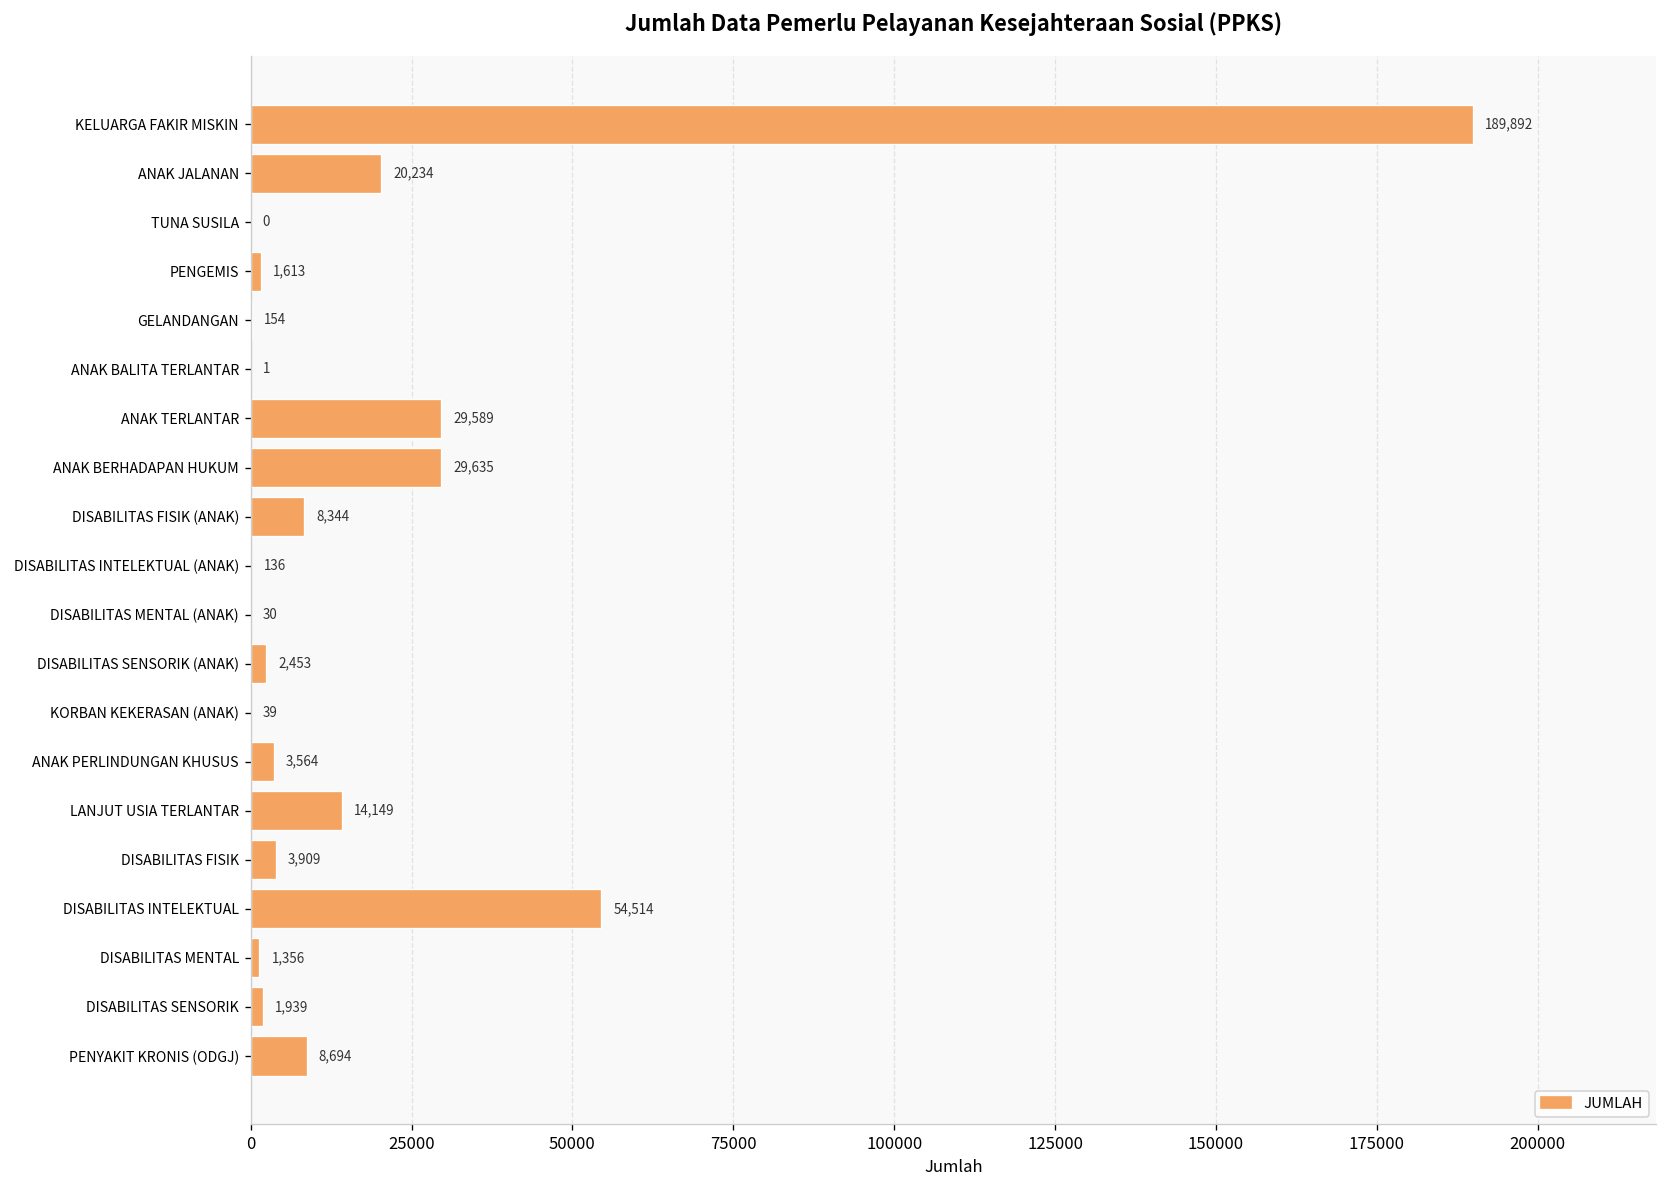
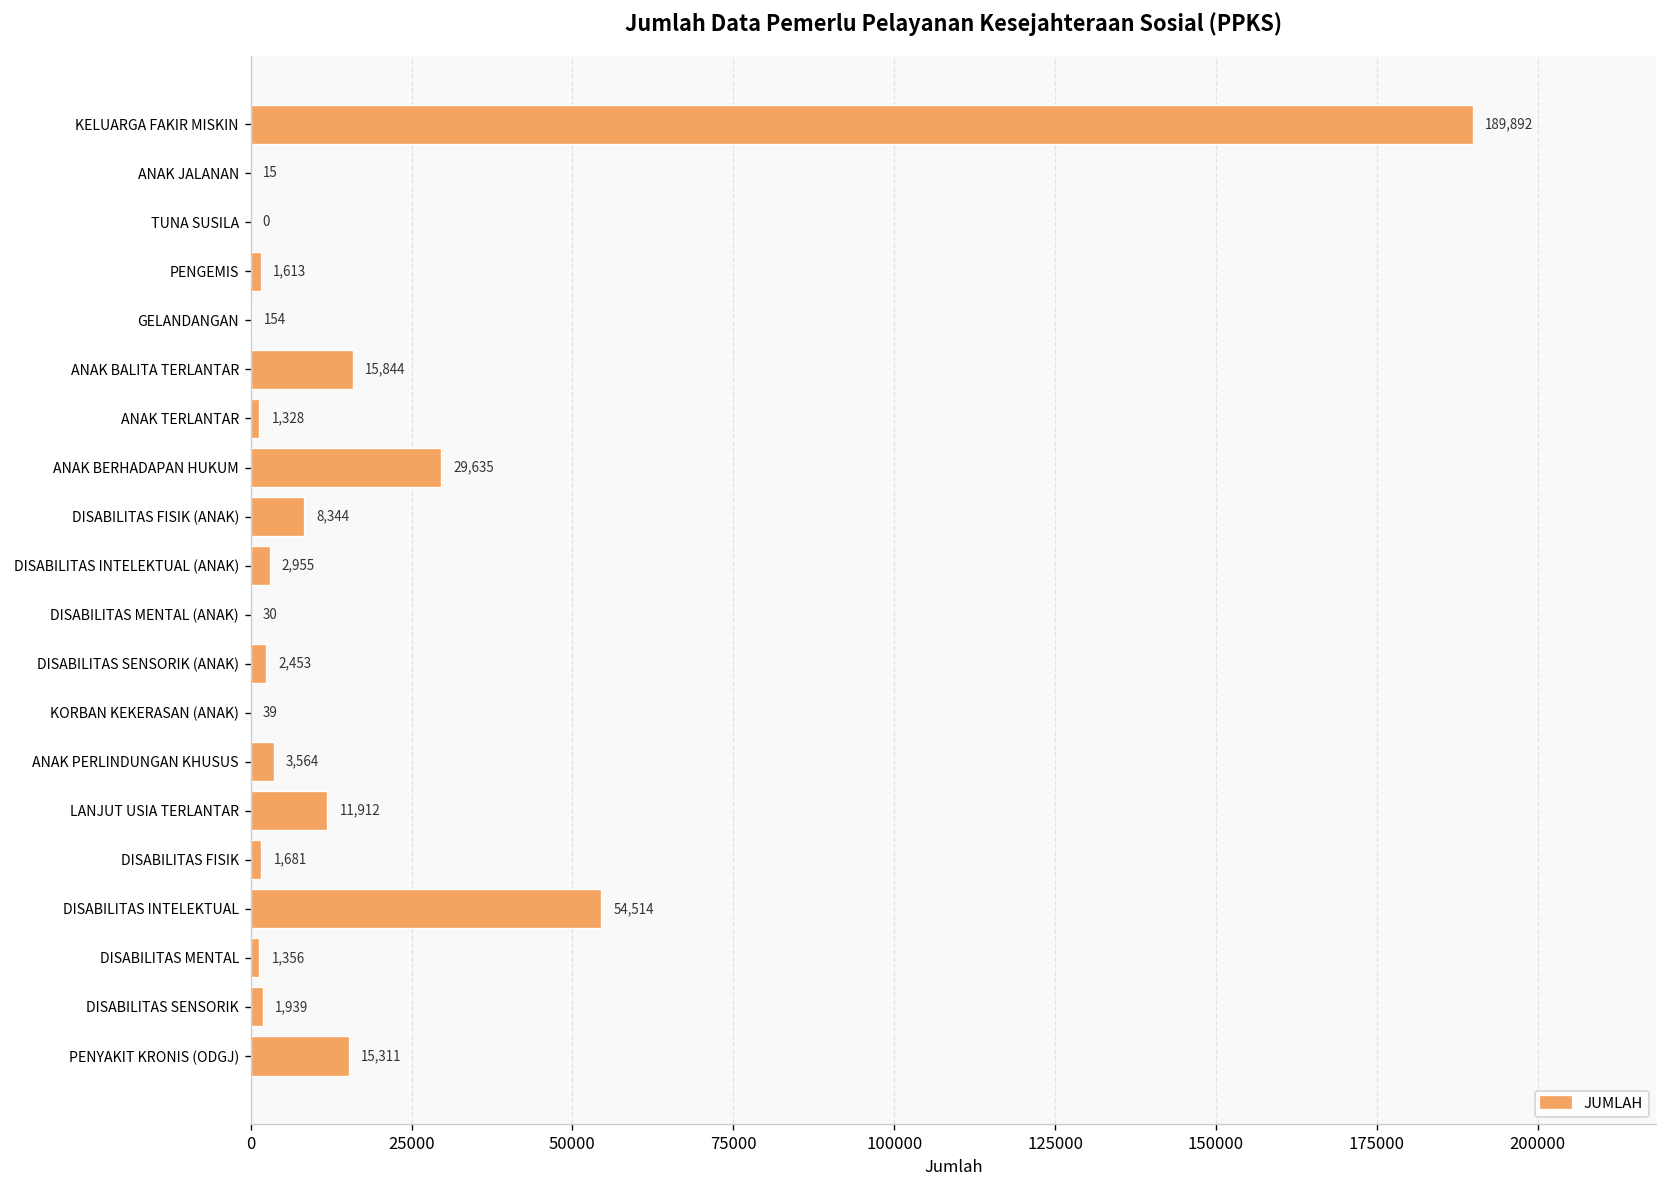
  {
    "KELUARGA FAKIR MISKIN": "189,892",
-   "ANAK JALANAN": "20,234",
+   "ANAK JALANAN": "15",
    "TUNA SUSILA": "0",
    "PENGEMIS": "1,613",
    "GELANDANGAN": "154",
-   "ANAK BALITA TERLANTAR": "1",
-   "ANAK TERLANTAR": "29,589",
+   "ANAK BALITA TERLANTAR": "15,844",
+   "ANAK TERLANTAR": "1,328",
    "ANAK BERHADAPAN HUKUM": "29,635",
    "DISABILITAS FISIK (ANAK)": "8,344",
-   "DISABILITAS INTELEKTUAL (ANAK)": "136",
+   "DISABILITAS INTELEKTUAL (ANAK)": "2,955",
    "DISABILITAS MENTAL (ANAK)": "30",
    "DISABILITAS SENSORIK (ANAK)": "2,453",
    "KORBAN KEKERASAN (ANAK)": "39",
    "ANAK PERLINDUNGAN KHUSUS": "3,564",
-   "LANJUT USIA TERLANTAR": "14,149",
-   "DISABILITAS FISIK": "3,909",
+   "LANJUT USIA TERLANTAR": "11,912",
+   "DISABILITAS FISIK": "1,681",
    "DISABILITAS INTELEKTUAL": "54,514",
    "DISABILITAS MENTAL": "1,356",
    "DISABILITAS SENSORIK": "1,939",
-   "PENYAKIT KRONIS (ODGJ)": "8,694"
+   "PENYAKIT KRONIS (ODGJ)": "15,311"
  }
